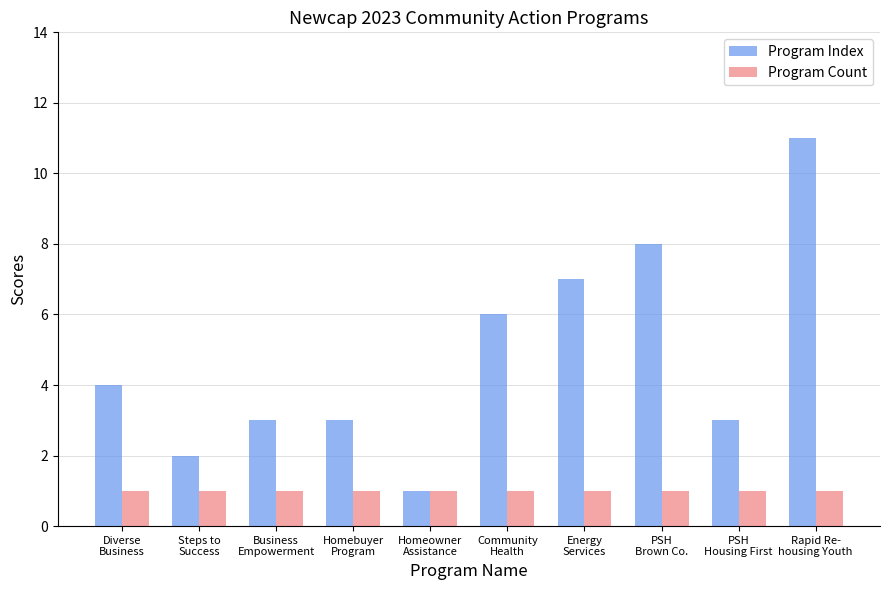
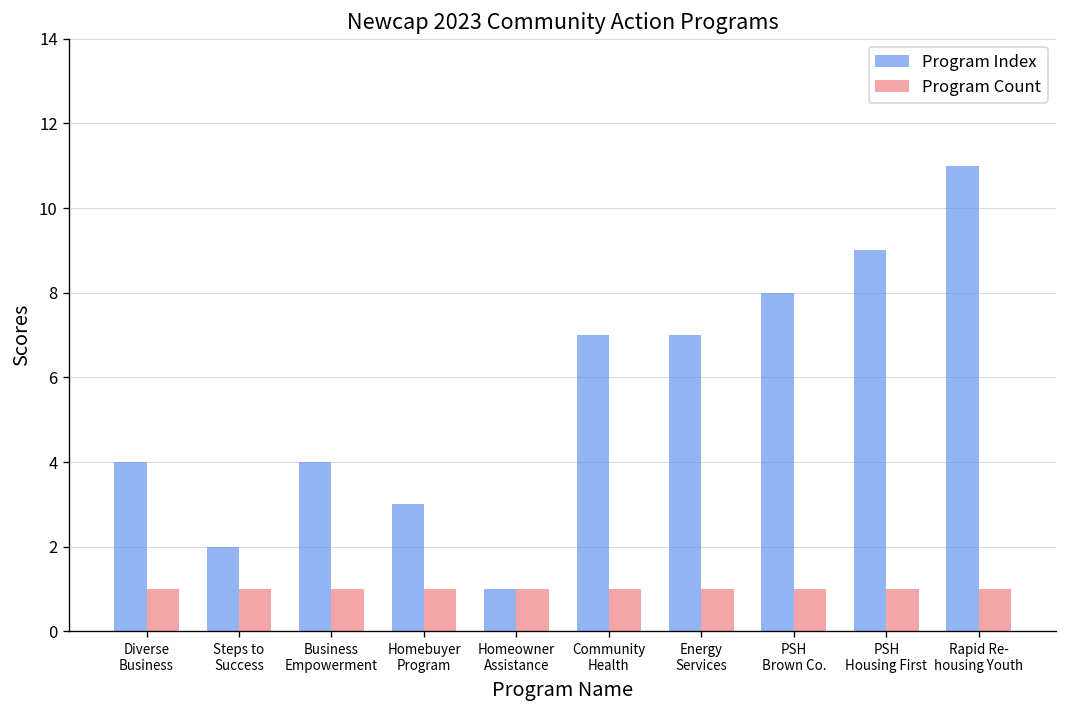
  {
    "Program Index": {
      "Diverse Business": 4,
      "Steps to Success": 2,
-     "Business Empowerment": 3,
+     "Business Empowerment": 4,
      "Homebuyer Program": 3,
      "Homeowner Assistance": 1,
-     "Community Health": 6,
+     "Community Health": 7,
      "Energy Services": 7,
      "PSH Brown Co.": 8,
-     "PSH Housing First": 3,
+     "PSH Housing First": 9,
      "Rapid Re- housing Youth": 11
    },
    "Program Count": {
      "Diverse Business": 1,
      "Steps to Success": 1,
      "Business Empowerment": 1,
      "Homebuyer Program": 1,
      "Homeowner Assistance": 1,
      "Community Health": 1,
      "Energy Services": 1,
      "PSH Brown Co.": 1,
      "PSH Housing First": 1,
      "Rapid Re- housing Youth": 1
    }
  }
